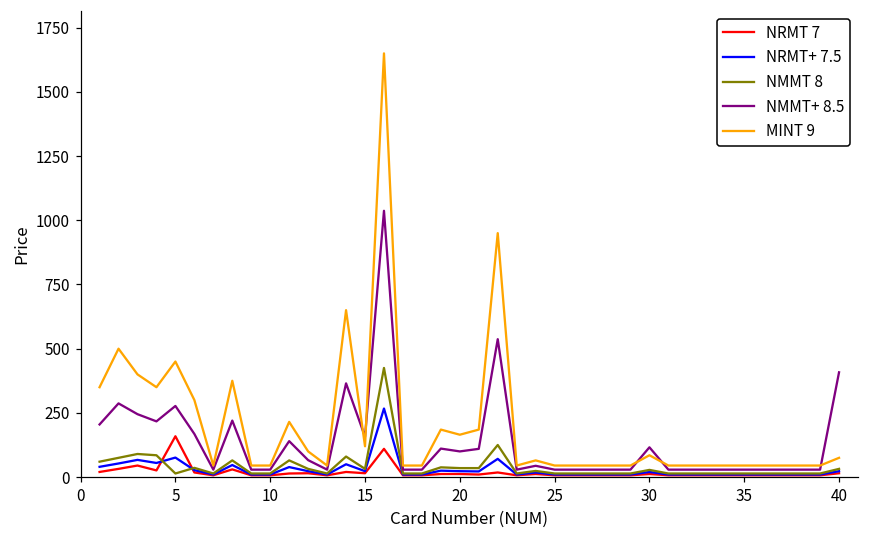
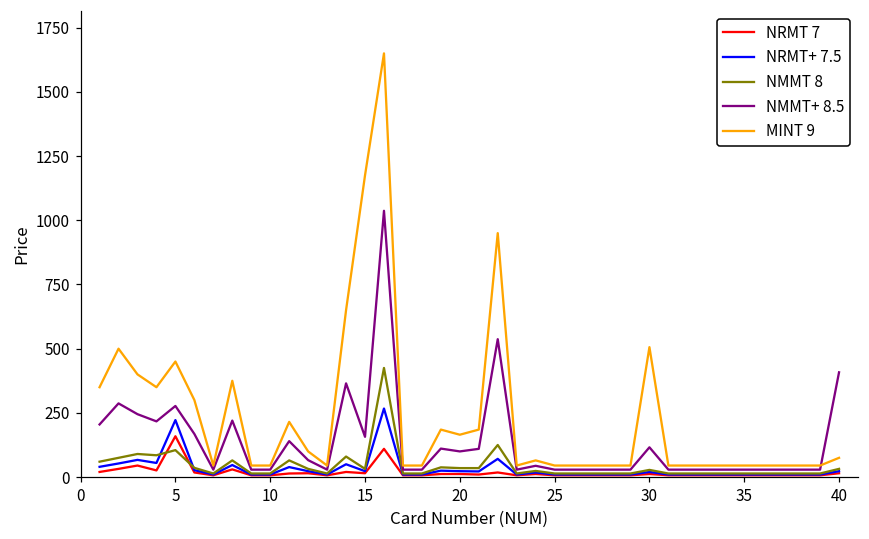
  {
    "NRMT 7": {
      "5": 160
    },
    "NRMT+ 7.5": {
-     "5": 80
+     "5": 220
    },
    "NMMT 8": {
-     "5": 10,
+     "5": 110,
      "20": 40
    },
    "NMMT+ 8.5": {
      "5": 280,
      "10": 30,
      "15": 160,
      "20": 100,
      "25": 30,
      "30": 120,
      "35": 30,
      "40": 410
    },
    "MINT 9": {
      "5": 450,
      "10": 50,
-     "15": 120,
+     "15": 1180,
      "20": 170,
      "25": 50,
-     "30": 90,
+     "30": 510,
      "35": 50,
      "40": 80
    }
  }
